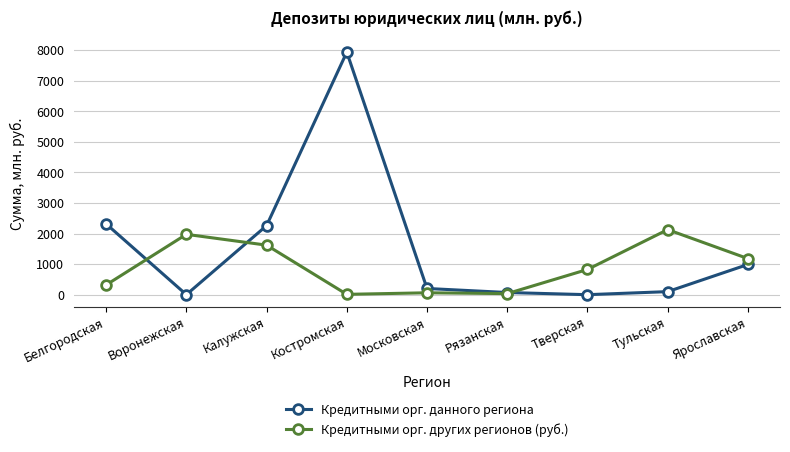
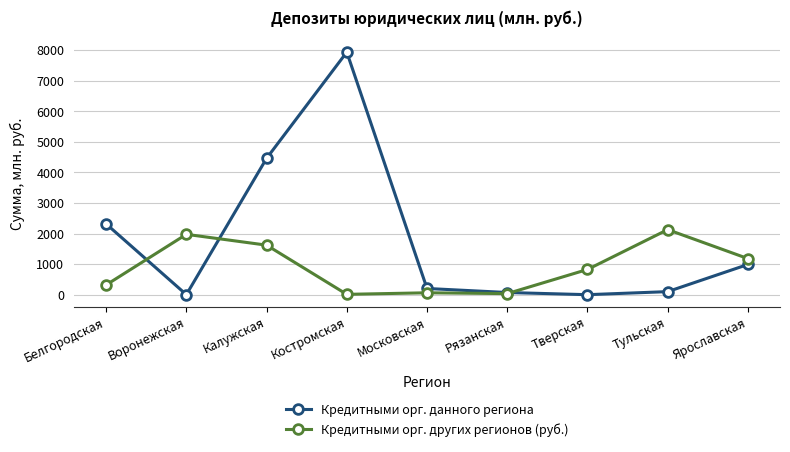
  {
    "Кредитными орг. данного региона": {
      "Белгородская": 2300,
      "Воронежская": 0,
-     "Калужская": 2300,
+     "Калужская": 4500,
      "Костромская": 7900,
      "Московская": 200,
      "Тверская": 0,
      "Тульская": 100,
      "Ярославская": 1000
    },
    "Кредитными орг. других регионов (руб.)": {
      "Белгородская": 300,
      "Воронежская": 2000,
      "Калужская": 1600,
      "Костромская": 0,
      "Московская": 100,
      "Тверская": 800,
      "Тульская": 2100,
      "Ярославская": 1200
    }
  }
